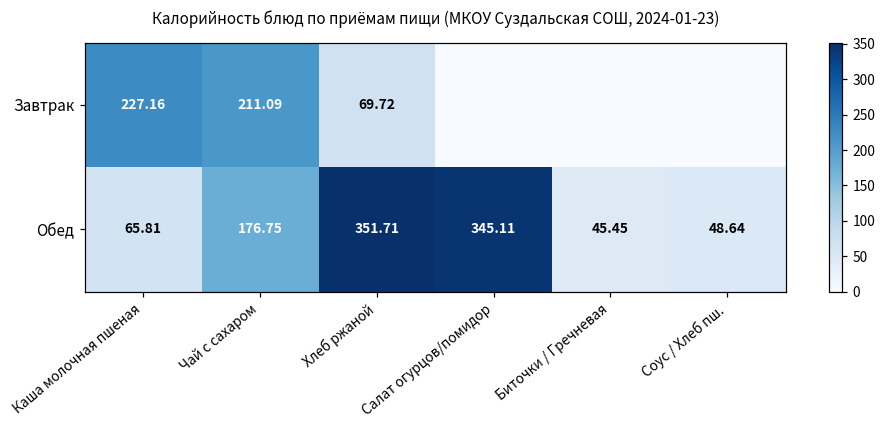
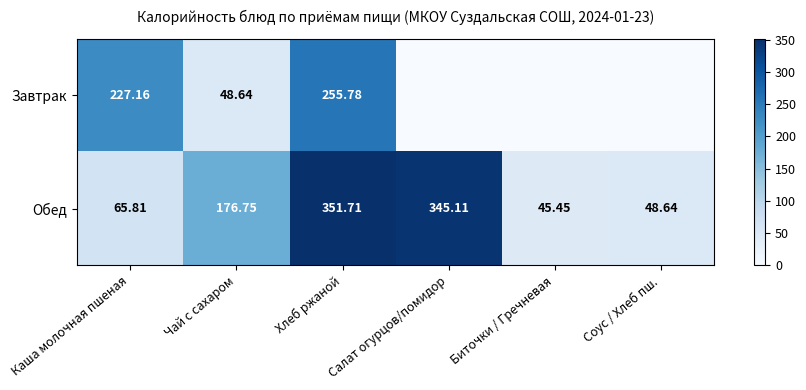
  {
    "Завтрак": {
      "Каша молочная пшеная": 227.16,
-     "Чай с сахаром": 211.09,
-     "Хлеб ржаной": 69.72
+     "Чай с сахаром": 48.64,
+     "Хлеб ржаной": 255.78
    },
    "Обед": {
      "Каша молочная пшеная": 65.81,
      "Чай с сахаром": 176.75,
      "Хлеб ржаной": 351.71,
      "Салат огурцов/помидор": 345.11,
      "Биточки / Гречневая": 45.45,
      "Соус / Хлеб пш.": 48.64
    }
  }
